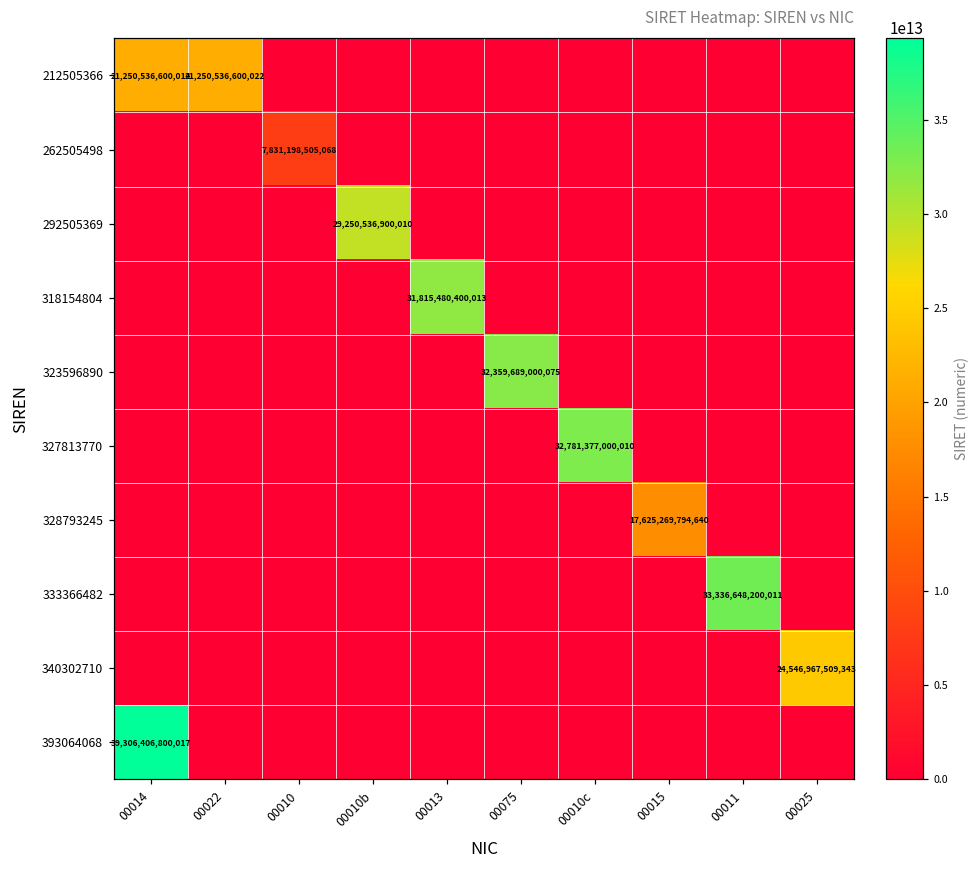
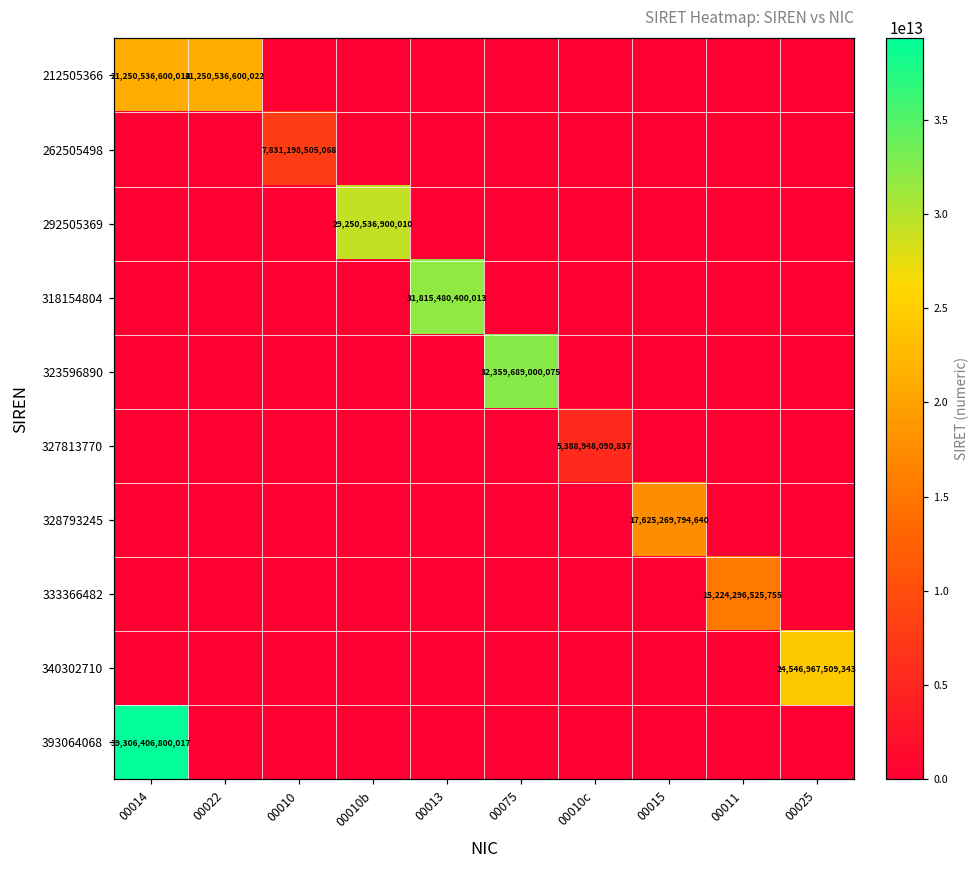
  {
    "212505366": {
      "00014": "21,250,536,600,014",
      "00022": "21,250,536,600,022"
    },
    "262505498": {
      "00010": "7,831,198,505,068"
    },
    "292505369": {
      "00010b": "29,250,536,900,010"
    },
    "318154804": {
      "00013": "31,815,480,400,013"
    },
    "323596890": {
      "00075": "32,359,689,000,075"
    },
    "327813770": {
-     "00010c": "32,781,377,000,010"
+     "00010c": "5,388,948,090,837"
    },
    "328793245": {
      "00015": "17,625,269,794,640"
    },
    "333366482": {
-     "00011": "33,336,648,200,011"
+     "00011": "15,224,296,525,755"
    },
    "340302710": {
      "00025": "24,546,967,509,343"
    },
    "393064068": {
      "00014": "39,306,406,800,017"
    }
  }
